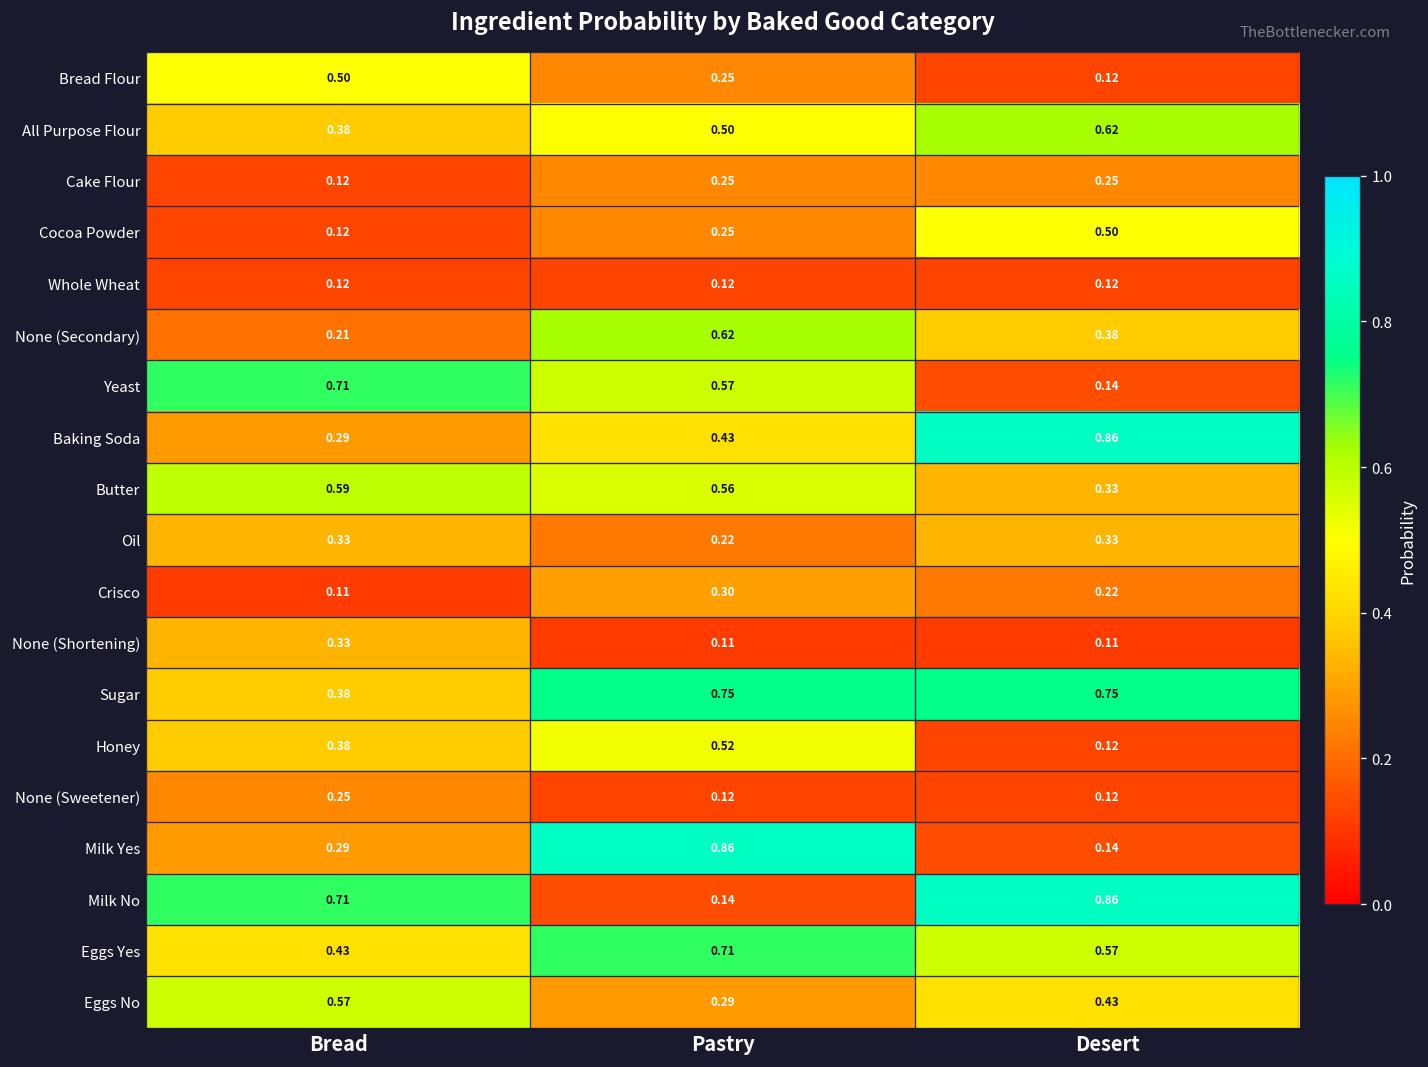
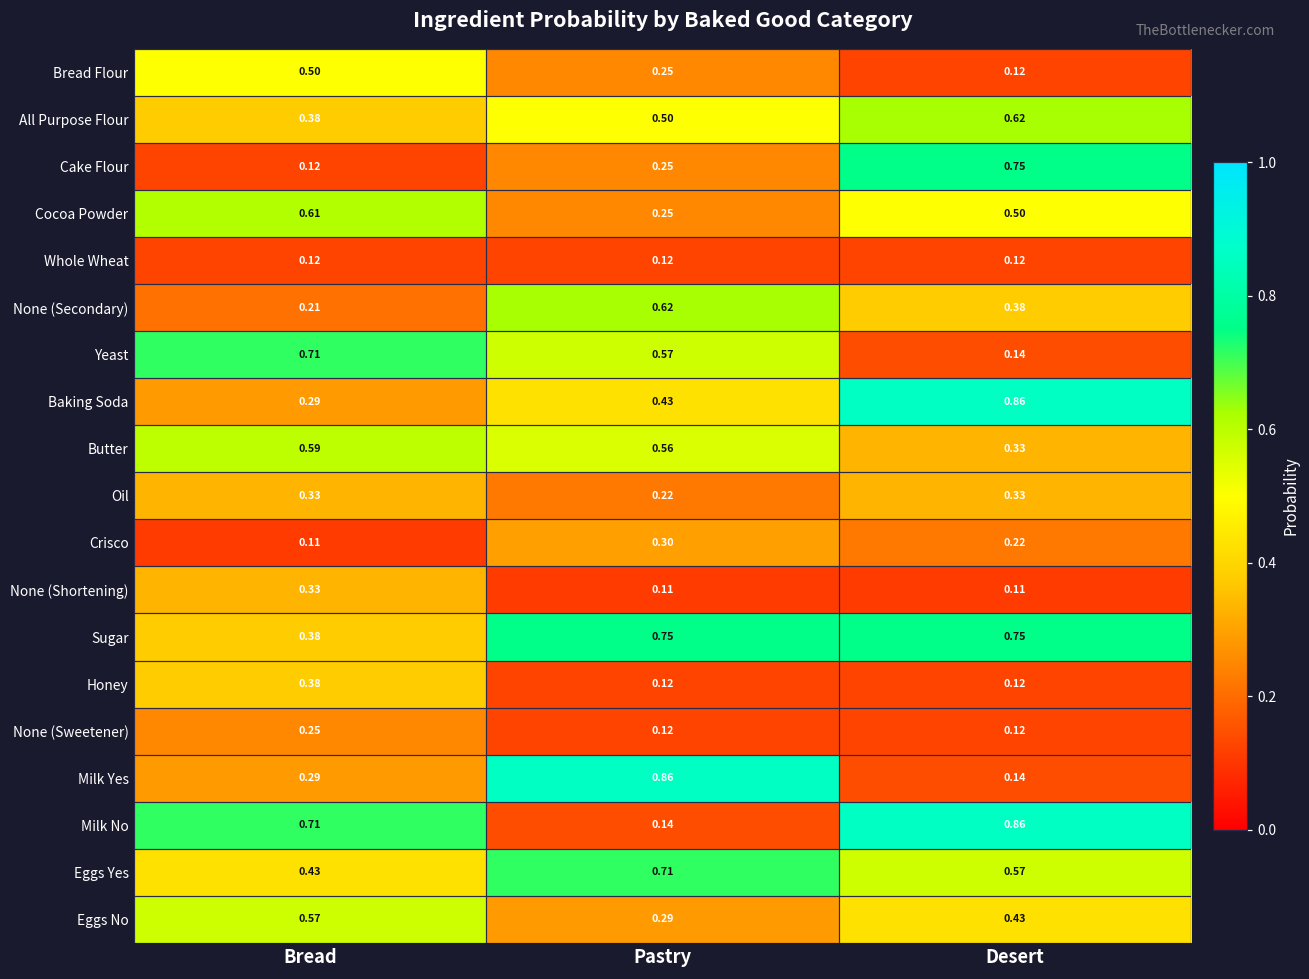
  {
    "Bread Flour": {
      "Bread": 0.50,
      "Pastry": 0.25,
      "Desert": 0.12
    },
    "All Purpose Flour": {
      "Bread": 0.38,
      "Pastry": 0.50,
      "Desert": 0.62
    },
    "Cake Flour": {
      "Bread": 0.12,
      "Pastry": 0.25,
-     "Desert": 0.25
+     "Desert": 0.75
    },
    "Cocoa Powder": {
-     "Bread": 0.12,
+     "Bread": 0.61,
      "Pastry": 0.25,
      "Desert": 0.50
    },
    "Whole Wheat": {
      "Bread": 0.12,
      "Pastry": 0.12,
      "Desert": 0.12
    },
    "None (Secondary)": {
      "Bread": 0.21,
      "Pastry": 0.62,
      "Desert": 0.38
    },
    "Yeast": {
      "Bread": 0.71,
      "Pastry": 0.57,
      "Desert": 0.14
    },
    "Baking Soda": {
      "Bread": 0.29,
      "Pastry": 0.43,
      "Desert": 0.86
    },
    "Butter": {
      "Bread": 0.59,
      "Pastry": 0.56,
      "Desert": 0.33
    },
    "Oil": {
      "Bread": 0.33,
      "Pastry": 0.22,
      "Desert": 0.33
    },
    "Crisco": {
      "Bread": 0.11,
      "Pastry": 0.30,
      "Desert": 0.22
    },
    "None (Shortening)": {
      "Bread": 0.33,
      "Pastry": 0.11,
      "Desert": 0.11
    },
    "Sugar": {
      "Bread": 0.38,
      "Pastry": 0.75,
      "Desert": 0.75
    },
    "Honey": {
      "Bread": 0.38,
-     "Pastry": 0.52,
+     "Pastry": 0.12,
      "Desert": 0.12
    },
    "None (Sweetener)": {
      "Bread": 0.25,
      "Pastry": 0.12,
      "Desert": 0.12
    },
    "Milk Yes": {
      "Bread": 0.29,
      "Pastry": 0.86,
      "Desert": 0.14
    },
    "Milk No": {
      "Bread": 0.71,
      "Pastry": 0.14,
      "Desert": 0.86
    },
    "Eggs Yes": {
      "Bread": 0.43,
      "Pastry": 0.71,
      "Desert": 0.57
    },
    "Eggs No": {
      "Bread": 0.57,
      "Pastry": 0.29,
      "Desert": 0.43
    }
  }
